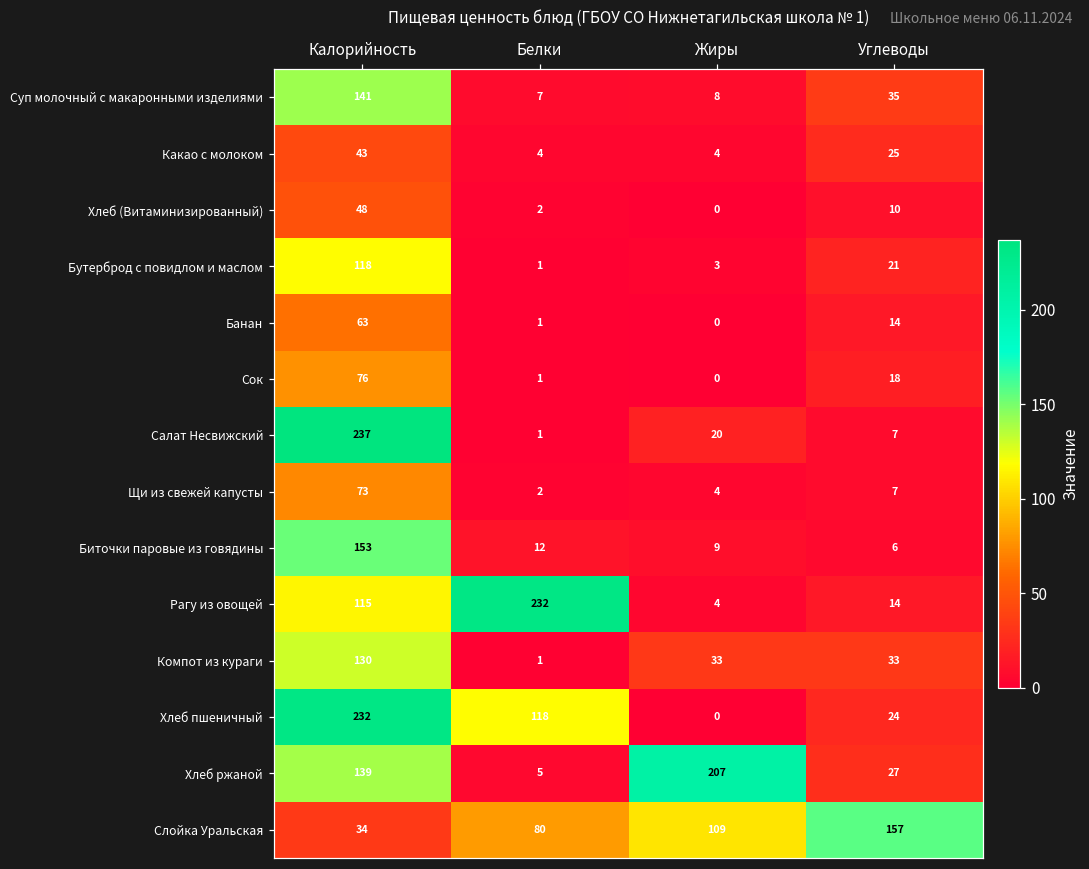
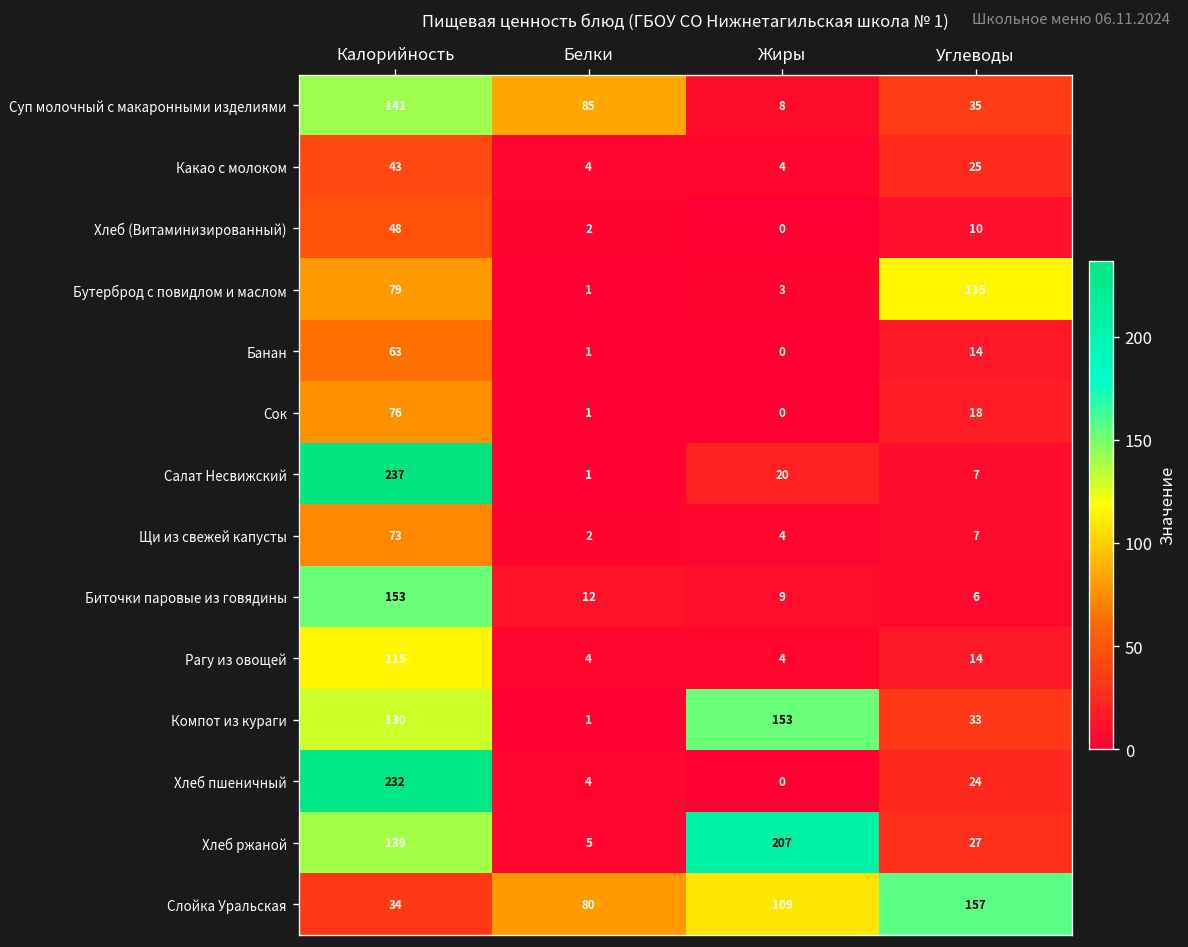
  {
    "Суп молочный с макаронными изделиями": {
      "Калорийность": 141,
-     "Белки": 7,
+     "Белки": 85,
      "Жиры": 8,
      "Углеводы": 35
    },
    "Какао с молоком": {
      "Калорийность": 43,
      "Белки": 4,
      "Жиры": 4,
      "Углеводы": 25
    },
    "Хлеб (Витаминизированный)": {
      "Калорийность": 48,
      "Белки": 2,
      "Жиры": 0,
      "Углеводы": 10
    },
    "Бутерброд с повидлом и маслом": {
-     "Калорийность": 118,
+     "Калорийность": 79,
      "Белки": 1,
      "Жиры": 3,
-     "Углеводы": 21
+     "Углеводы": 115
    },
    "Банан": {
      "Калорийность": 63,
      "Белки": 1,
      "Жиры": 0,
      "Углеводы": 14
    },
    "Сок": {
      "Калорийность": 76,
      "Белки": 1,
      "Жиры": 0,
      "Углеводы": 18
    },
    "Салат Несвижский": {
      "Калорийность": 237,
      "Белки": 1,
      "Жиры": 20,
      "Углеводы": 7
    },
    "Щи из свежей капусты": {
      "Калорийность": 73,
      "Белки": 2,
      "Жиры": 4,
      "Углеводы": 7
    },
    "Биточки паровые из говядины": {
      "Калорийность": 153,
      "Белки": 12,
      "Жиры": 9,
      "Углеводы": 6
    },
    "Рагу из овощей": {
      "Калорийность": 115,
-     "Белки": 232,
+     "Белки": 4,
      "Жиры": 4,
      "Углеводы": 14
    },
    "Компот из кураги": {
      "Калорийность": 130,
      "Белки": 1,
-     "Жиры": 33,
+     "Жиры": 153,
      "Углеводы": 33
    },
    "Хлеб пшеничный": {
      "Калорийность": 232,
-     "Белки": 118,
+     "Белки": 4,
      "Жиры": 0,
      "Углеводы": 24
    },
    "Хлеб ржаной": {
      "Калорийность": 139,
      "Белки": 5,
      "Жиры": 207,
      "Углеводы": 27
    },
    "Слойка Уральская": {
      "Калорийность": 34,
      "Белки": 80,
      "Жиры": 109,
      "Углеводы": 157
    }
  }
